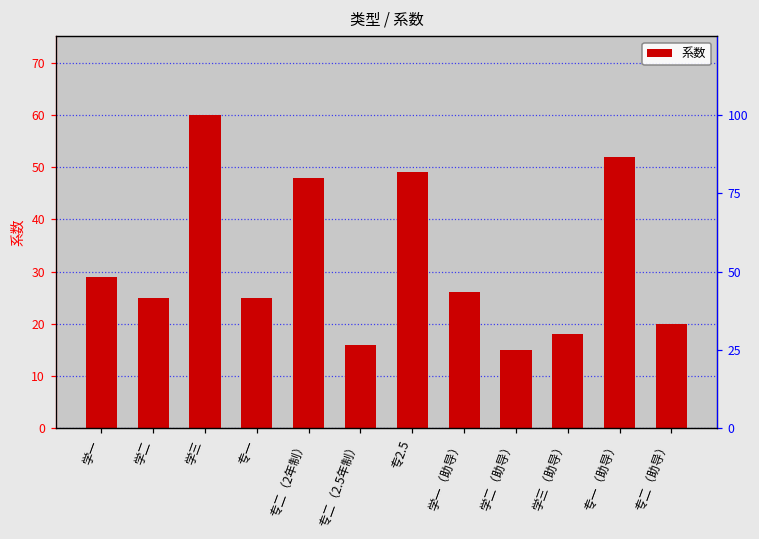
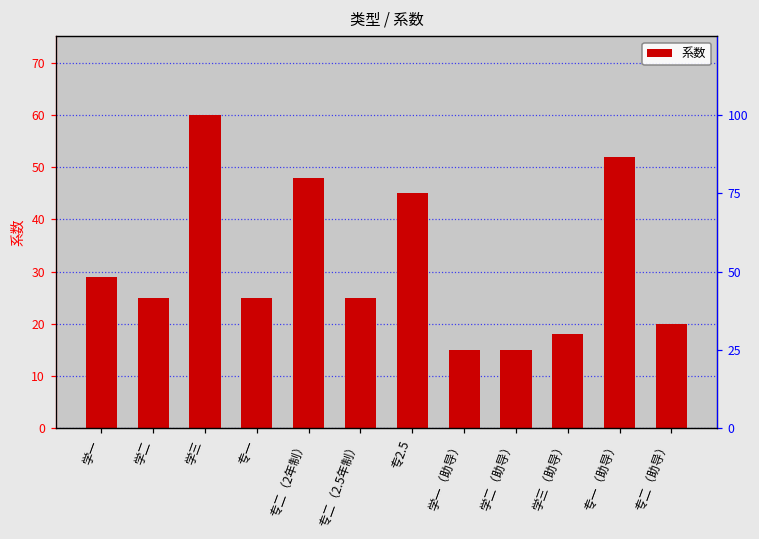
  {
    "学一": 29,
    "学二": 25,
    "学三": 60,
    "专一": 25,
    "专二（2年制）": 48,
-   "专二（2.5年制）": 16,
-   "专2.5": 49,
-   "学一（助导）": 26,
+   "专二（2.5年制）": 25,
+   "专2.5": 45,
+   "学一（助导）": 15,
    "学二（助导）": 15,
    "学三（助导）": 18,
    "专一（助导）": 52,
    "专二（助导）": 20
  }
